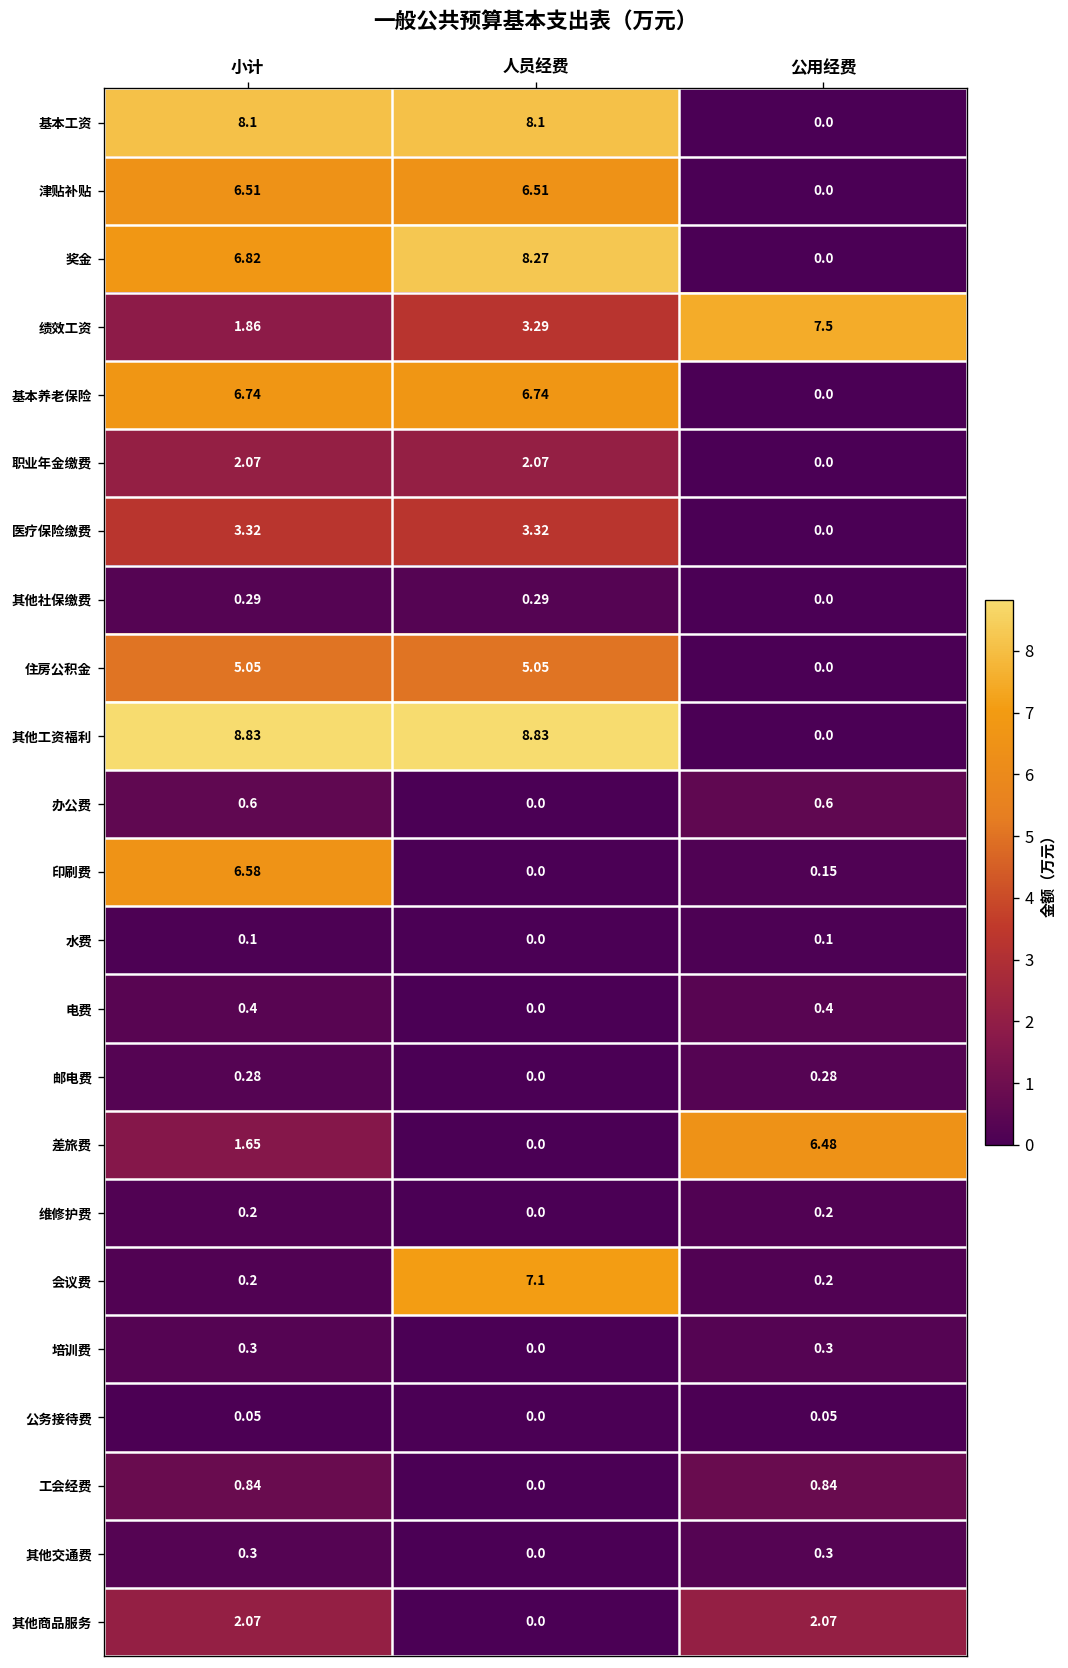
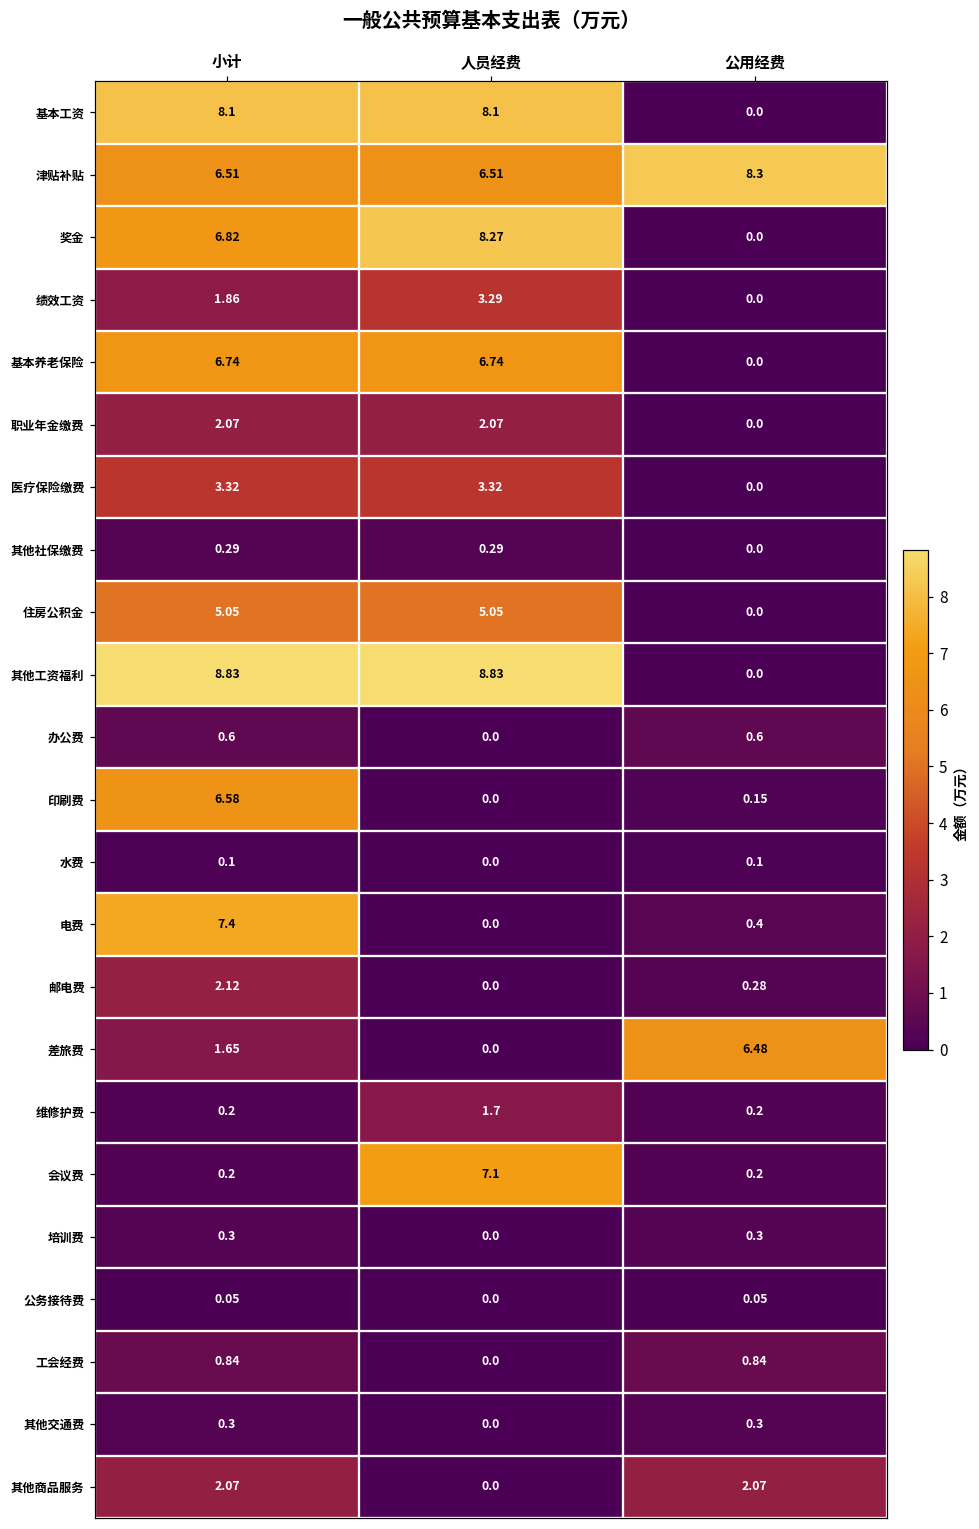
  {
    "基本工资": {
      "小计": 8.1,
      "人员经费": 8.1,
      "公用经费": 0.0
    },
    "津贴补贴": {
      "小计": 6.51,
      "人员经费": 6.51,
-     "公用经费": 0.0
+     "公用经费": 8.3
    },
    "奖金": {
      "小计": 6.82,
      "人员经费": 8.27,
      "公用经费": 0.0
    },
    "绩效工资": {
      "小计": 1.86,
      "人员经费": 3.29,
-     "公用经费": 7.5
+     "公用经费": 0.0
    },
    "基本养老保险": {
      "小计": 6.74,
      "人员经费": 6.74,
      "公用经费": 0.0
    },
    "职业年金缴费": {
      "小计": 2.07,
      "人员经费": 2.07,
      "公用经费": 0.0
    },
    "医疗保险缴费": {
      "小计": 3.32,
      "人员经费": 3.32,
      "公用经费": 0.0
    },
    "其他社保缴费": {
      "小计": 0.29,
      "人员经费": 0.29,
      "公用经费": 0.0
    },
    "住房公积金": {
      "小计": 5.05,
      "人员经费": 5.05,
      "公用经费": 0.0
    },
    "其他工资福利": {
      "小计": 8.83,
      "人员经费": 8.83,
      "公用经费": 0.0
    },
    "办公费": {
      "小计": 0.6,
      "人员经费": 0.0,
      "公用经费": 0.6
    },
    "印刷费": {
      "小计": 6.58,
      "人员经费": 0.0,
      "公用经费": 0.15
    },
    "水费": {
      "小计": 0.1,
      "人员经费": 0.0,
      "公用经费": 0.1
    },
    "电费": {
-     "小计": 0.4,
+     "小计": 7.4,
      "人员经费": 0.0,
      "公用经费": 0.4
    },
    "邮电费": {
-     "小计": 0.28,
+     "小计": 2.12,
      "人员经费": 0.0,
      "公用经费": 0.28
    },
    "差旅费": {
      "小计": 1.65,
      "人员经费": 0.0,
      "公用经费": 6.48
    },
    "维修护费": {
      "小计": 0.2,
-     "人员经费": 0.0,
+     "人员经费": 1.7,
      "公用经费": 0.2
    },
    "会议费": {
      "小计": 0.2,
      "人员经费": 7.1,
      "公用经费": 0.2
    },
    "培训费": {
      "小计": 0.3,
      "人员经费": 0.0,
      "公用经费": 0.3
    },
    "公务接待费": {
      "小计": 0.05,
      "人员经费": 0.0,
      "公用经费": 0.05
    },
    "工会经费": {
      "小计": 0.84,
      "人员经费": 0.0,
      "公用经费": 0.84
    },
    "其他交通费": {
      "小计": 0.3,
      "人员经费": 0.0,
      "公用经费": 0.3
    },
    "其他商品服务": {
      "小计": 2.07,
      "人员经费": 0.0,
      "公用经费": 2.07
    }
  }
